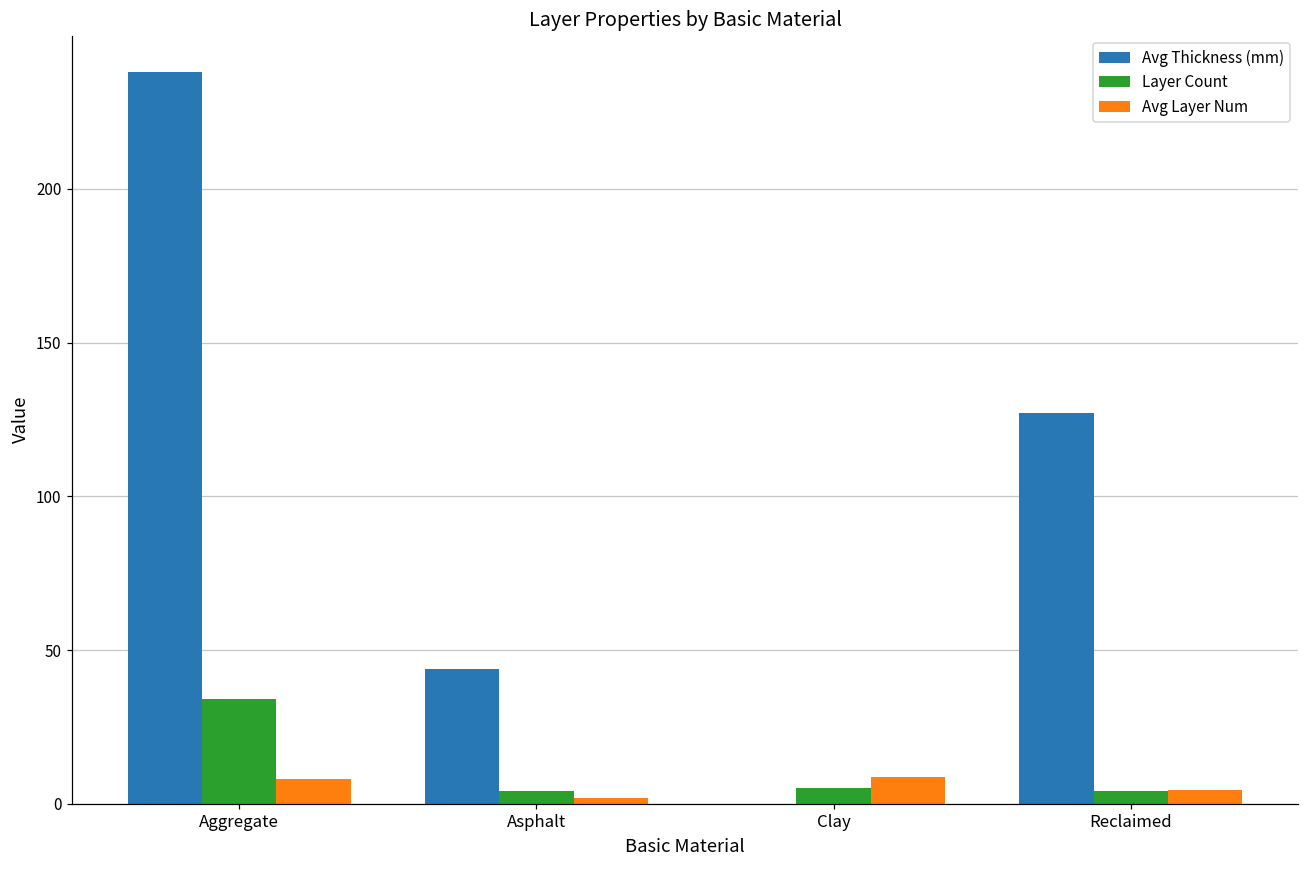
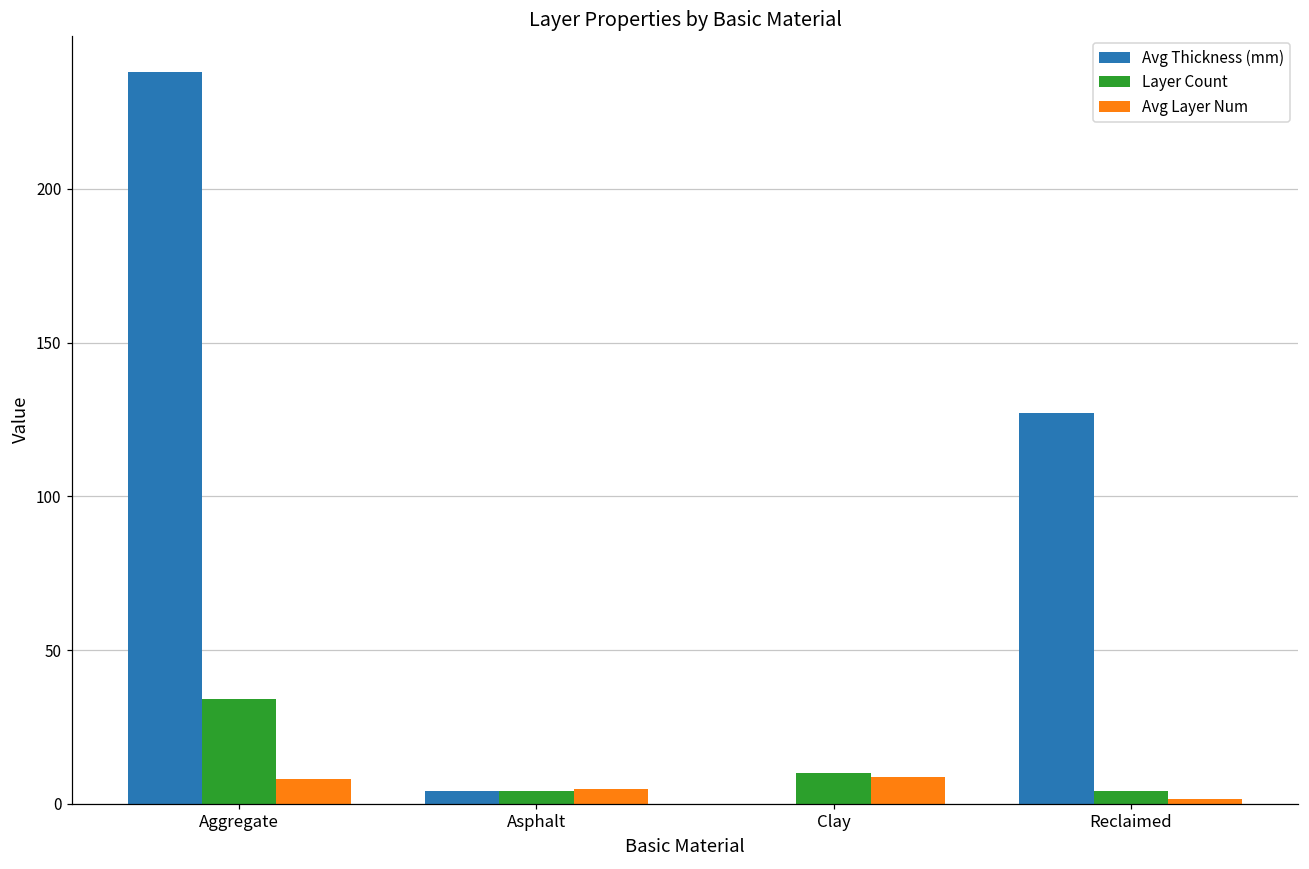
  {
    "Avg Thickness (mm)": {
      "Aggregate": 238,
-     "Asphalt": 44,
+     "Asphalt": 4,
      "Clay": 0,
      "Reclaimed": 127
    },
    "Layer Count": {
      "Aggregate": 34,
      "Asphalt": 4,
-     "Clay": 5,
+     "Clay": 10,
      "Reclaimed": 4
    },
    "Avg Layer Num": {
      "Aggregate": 8,
-     "Asphalt": 2,
+     "Asphalt": 5,
      "Clay": 9,
-     "Reclaimed": 5
+     "Reclaimed": 2
    }
  }
